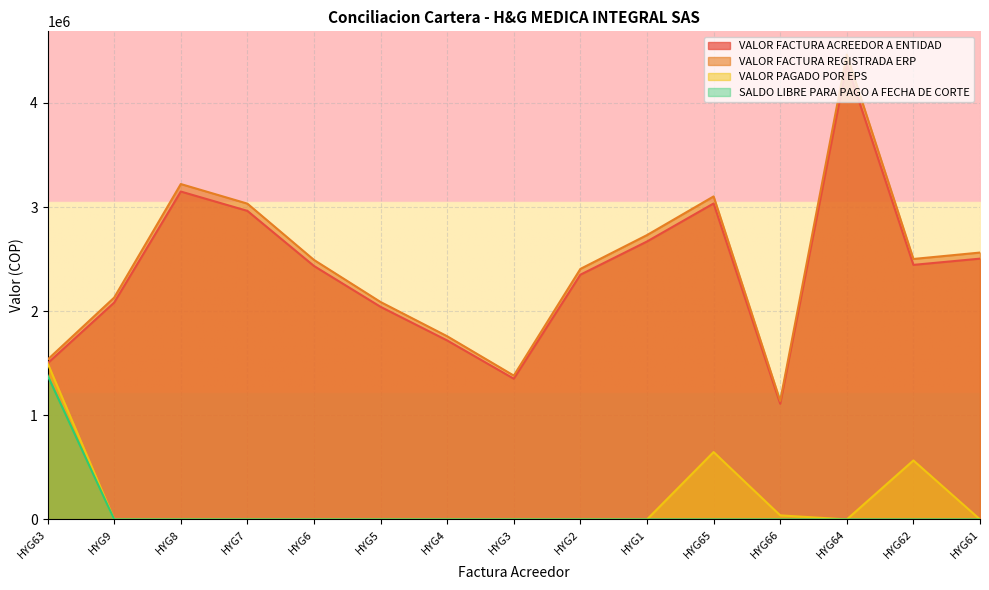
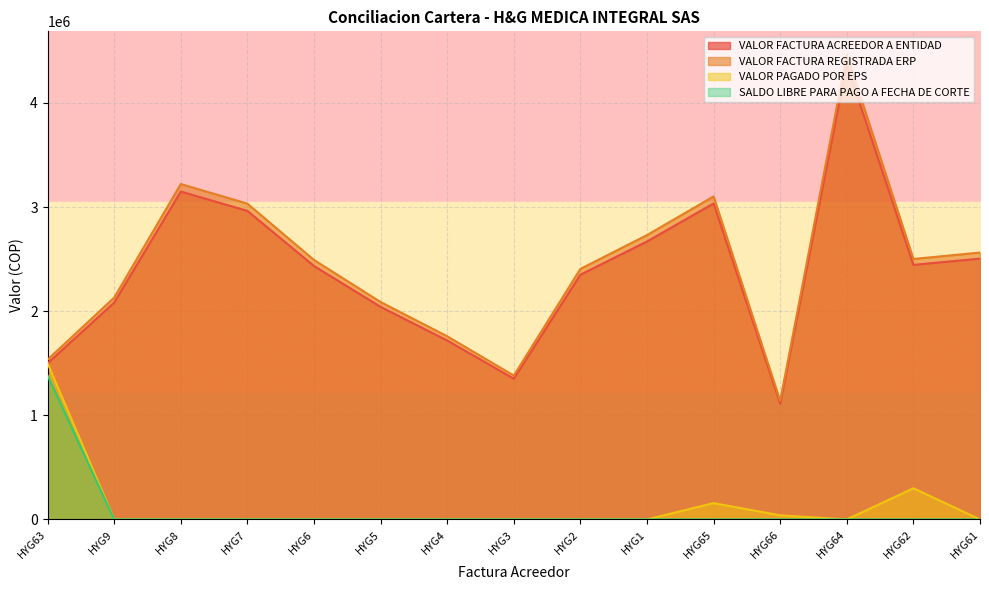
  {
    "VALOR PAGADO POR EPS": {
-     "HYG65": 650000,
+     "HYG65": 160000,
      "HYG66": 40000,
-     "HYG62": 570000
+     "HYG62": 300000
    },
    "SALDO LIBRE PARA PAGO A FECHA DE CORTE": {
      "HYG63": 1380000,
      "HYG65": 0,
      "HYG66": 0,
      "HYG62": 0
    }
  }
